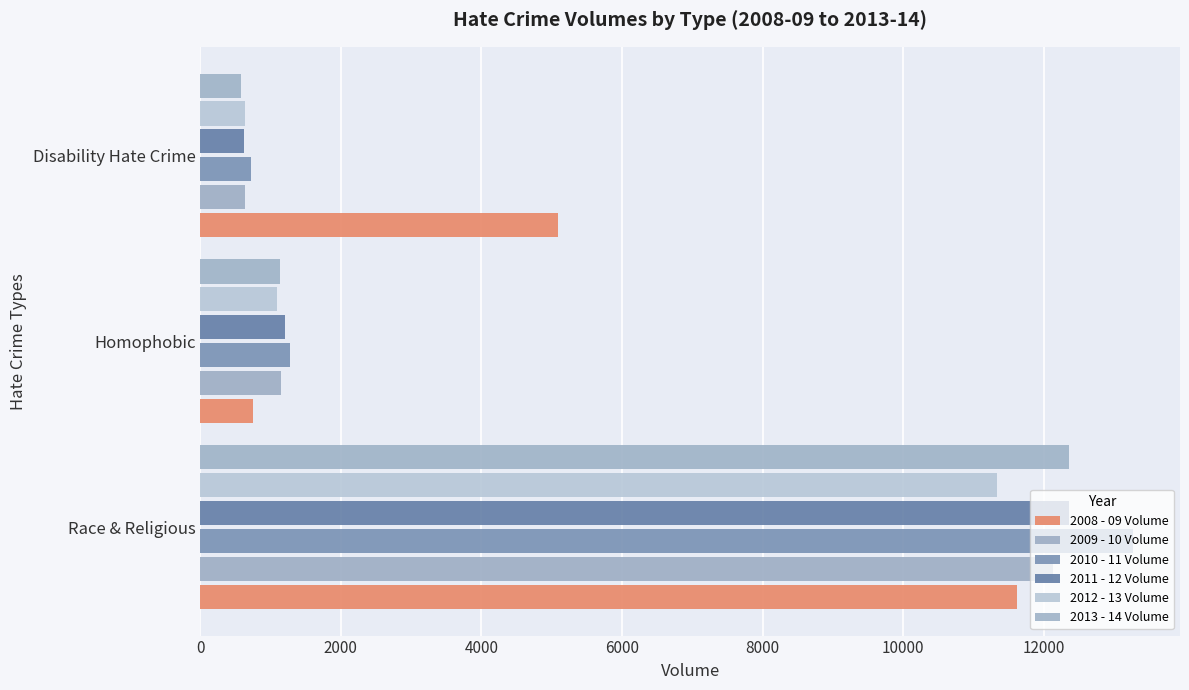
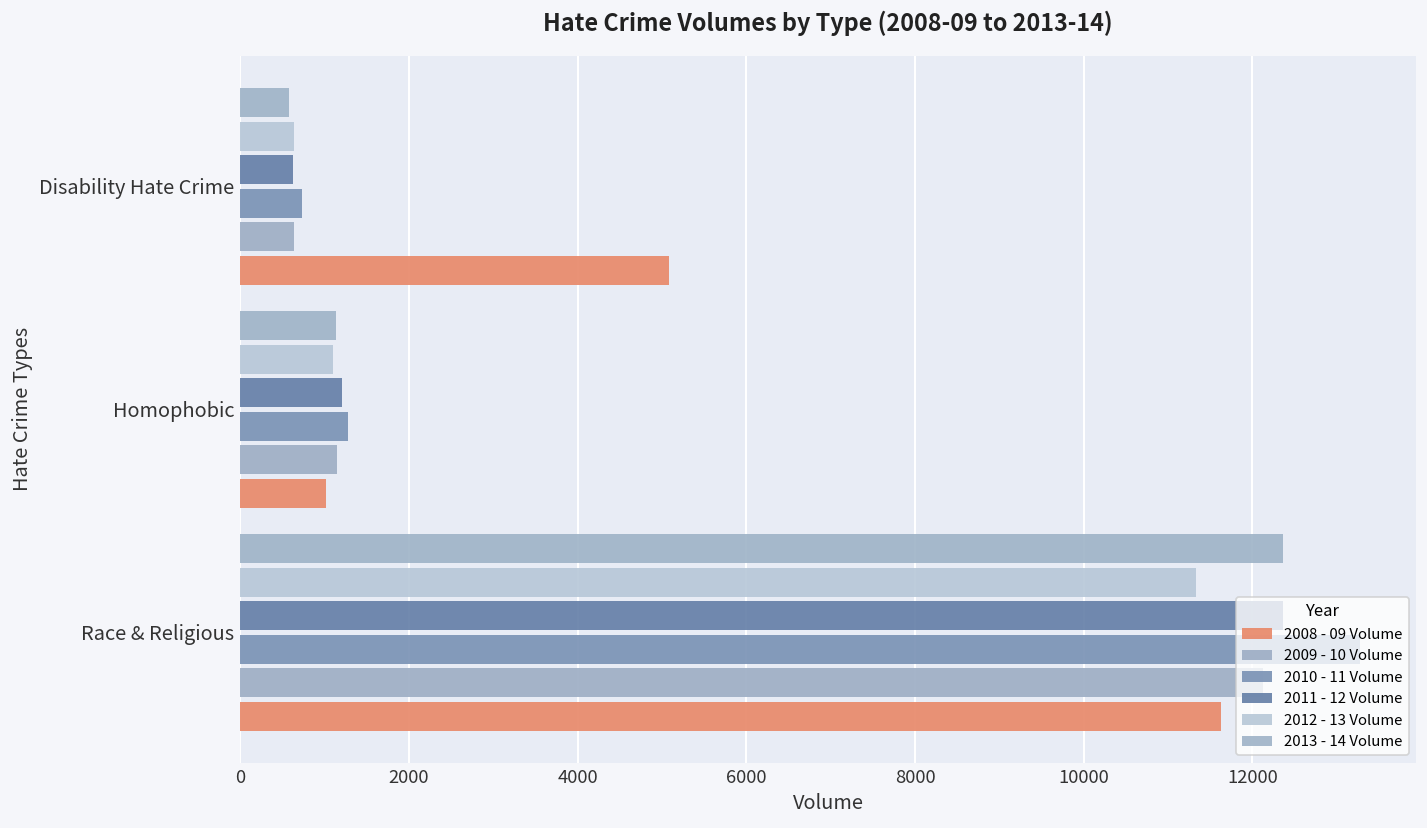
  {
    "2008 - 09 Volume": {
      "Disability Hate Crime": 5100,
-     "Homophobic": 700,
+     "Homophobic": 1000,
      "Race & Religious": 11600
    }
  }
